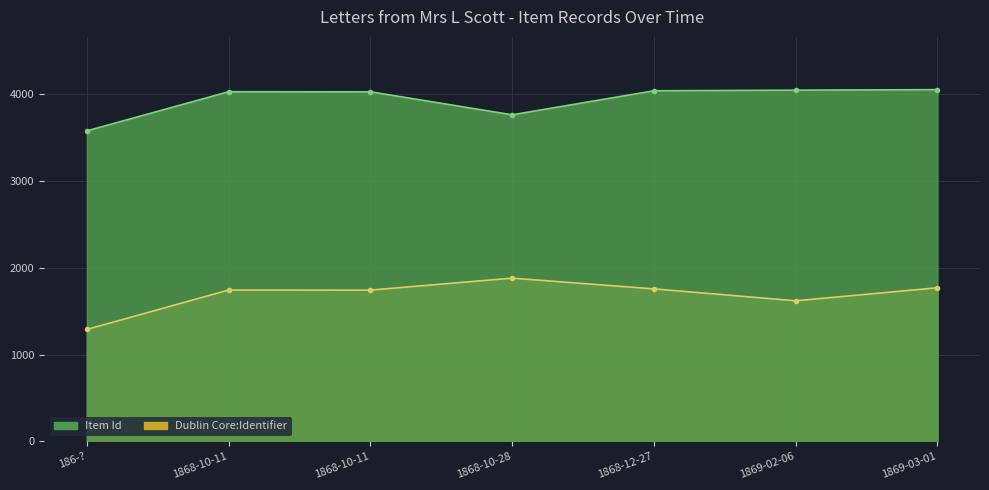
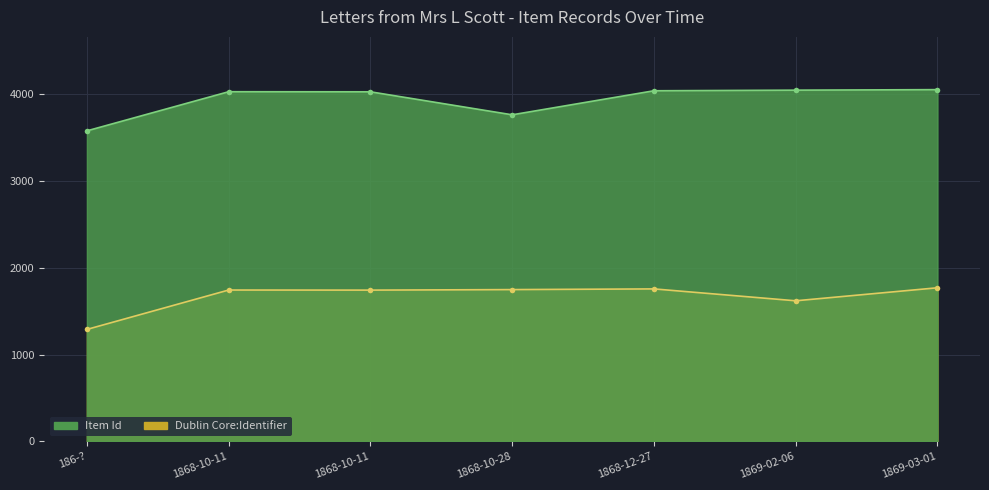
  {
    "Dublin Core:Identifier": {
      "186-?": 1300,
-     "1868-10-28": 1900,
+     "1868-10-28": 1700,
      "1868-12-27": 1800,
      "1869-02-06": 1600,
      "1869-03-01": 1800
    },
    "Item Id": {
      "186-?": 3600,
      "1868-10-28": 3800,
      "1868-12-27": 4000,
      "1869-02-06": 4000,
      "1869-03-01": 4100
    }
  }
